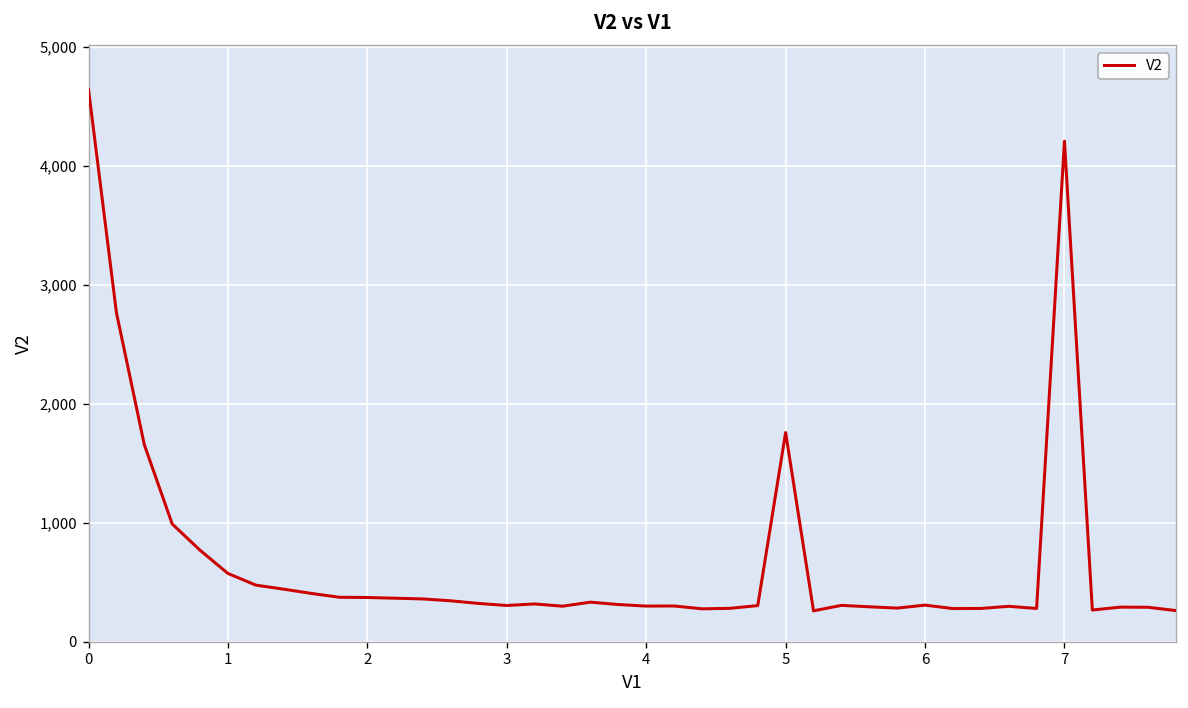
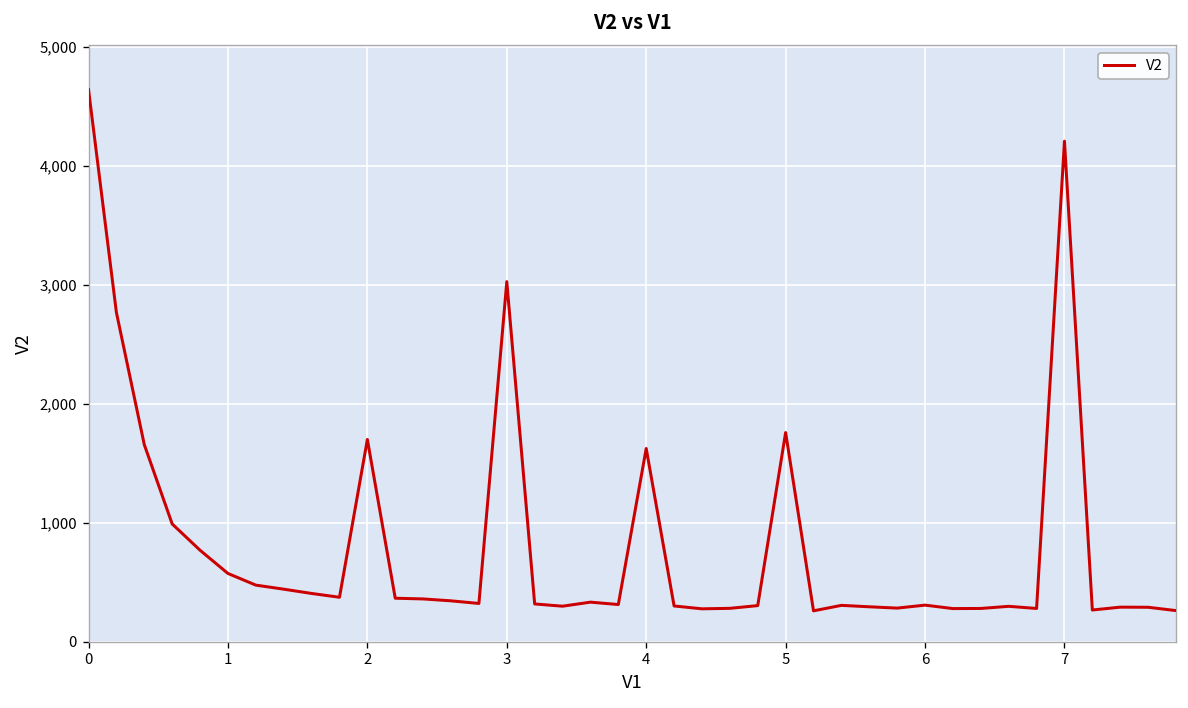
  {
    "0": "4,600",
    "1": "600",
-   "2": "400",
-   "3": "300",
-   "4": "300",
+   "2": "1,700",
+   "3": "3,000",
+   "4": "1,600",
    "5": "1,800",
    "6": "300",
    "7": "4,200"
  }
